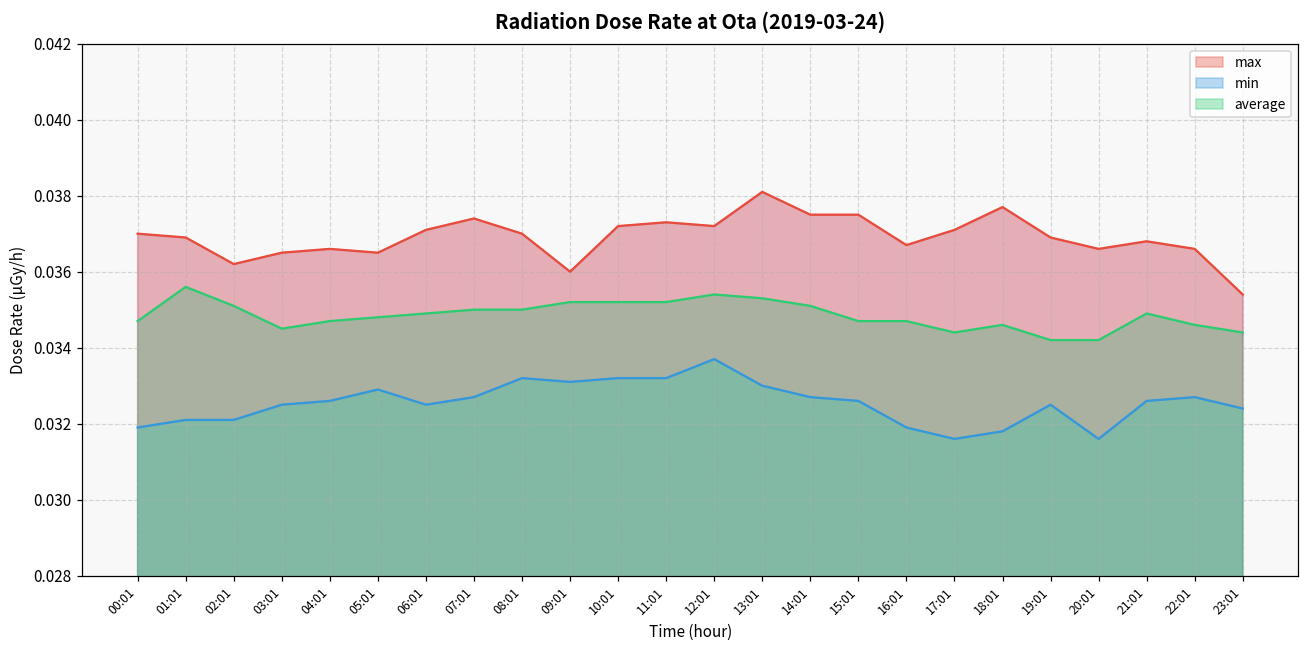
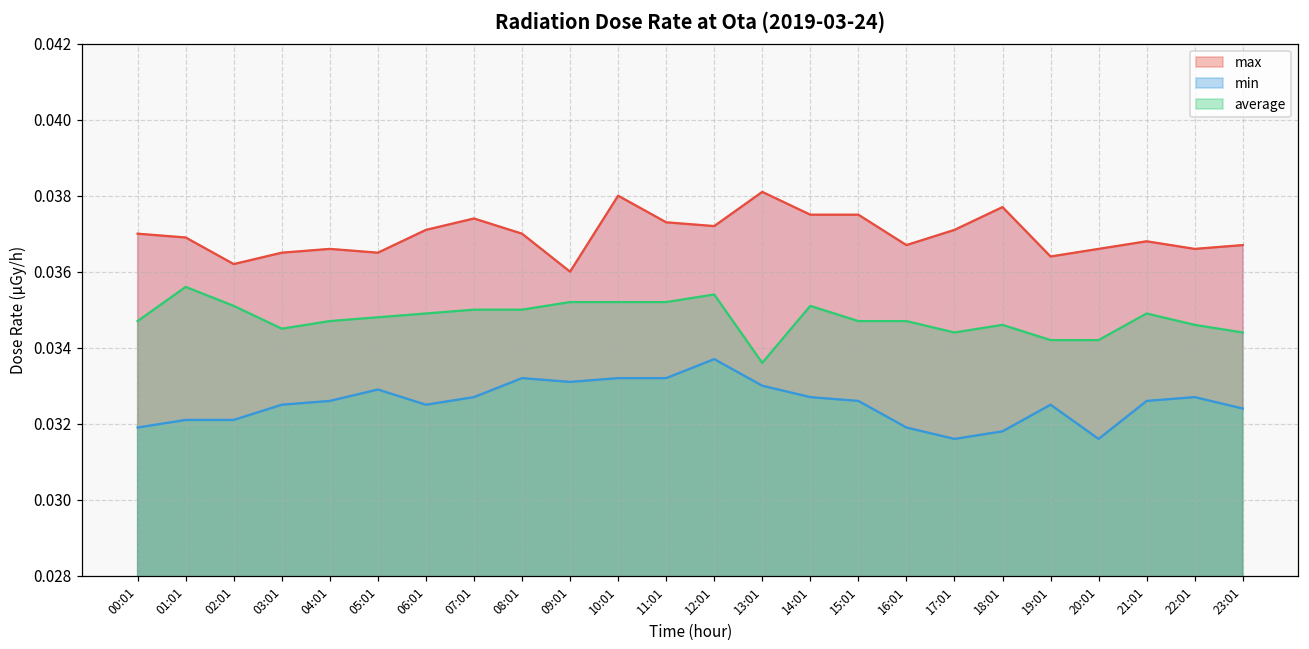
  {
    "max": {
      "00:01": 0.0370,
      "01:01": 0.0369,
      "02:01": 0.0362,
      "03:01": 0.0365,
      "04:01": 0.0366,
      "05:01": 0.0365,
      "06:01": 0.0371,
      "07:01": 0.0374,
      "08:01": 0.0370,
      "09:01": 0.0360,
-     "10:01": 0.0372,
+     "10:01": 0.0380,
      "11:01": 0.0373,
      "12:01": 0.0372,
      "13:01": 0.0381,
      "14:01": 0.0375,
      "15:01": 0.0375,
      "16:01": 0.0367,
      "17:01": 0.0371,
      "18:01": 0.0377,
-     "19:01": 0.0369,
+     "19:01": 0.0364,
      "20:01": 0.0366,
      "21:01": 0.0368,
      "22:01": 0.0366,
-     "23:01": 0.0354
+     "23:01": 0.0367
    },
    "min": {
      "00:01": 0.0319,
      "01:01": 0.0321,
      "02:01": 0.0321,
      "03:01": 0.0325,
      "04:01": 0.0326,
      "05:01": 0.0329,
      "06:01": 0.0325,
      "07:01": 0.0327,
      "08:01": 0.0332,
      "09:01": 0.0331,
      "10:01": 0.0332,
      "11:01": 0.0332,
      "12:01": 0.0337,
      "13:01": 0.0330,
      "14:01": 0.0327,
      "15:01": 0.0326,
      "16:01": 0.0319,
      "17:01": 0.0316,
      "18:01": 0.0318,
      "19:01": 0.0325,
      "20:01": 0.0316,
      "21:01": 0.0326,
      "22:01": 0.0327,
      "23:01": 0.0324
    },
    "average": {
      "00:01": 0.0347,
      "01:01": 0.0356,
      "02:01": 0.0351,
      "03:01": 0.0345,
      "04:01": 0.0347,
      "05:01": 0.0348,
      "06:01": 0.0349,
      "07:01": 0.0350,
      "08:01": 0.0350,
      "09:01": 0.0352,
      "10:01": 0.0352,
      "11:01": 0.0352,
      "12:01": 0.0354,
-     "13:01": 0.0353,
+     "13:01": 0.0336,
      "14:01": 0.0351,
      "15:01": 0.0347,
      "16:01": 0.0347,
      "17:01": 0.0344,
      "18:01": 0.0346,
      "19:01": 0.0342,
      "20:01": 0.0342,
      "21:01": 0.0349,
      "22:01": 0.0346,
      "23:01": 0.0344
    }
  }
